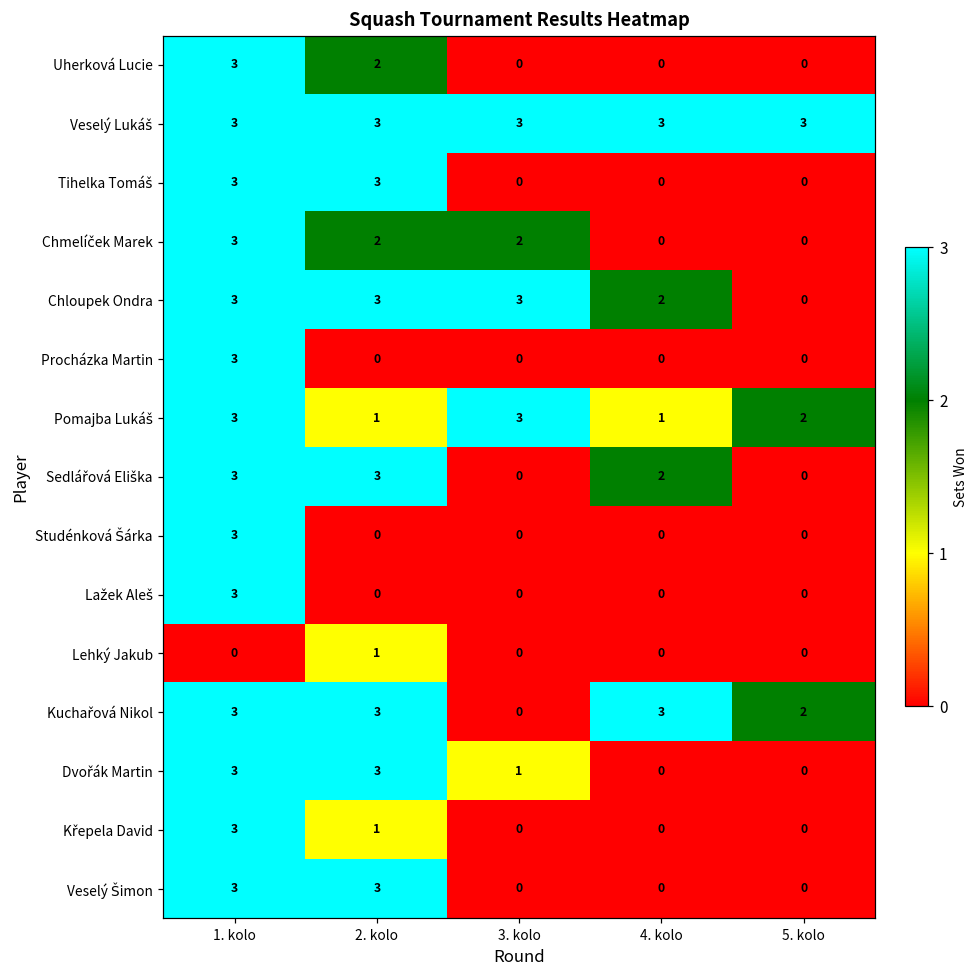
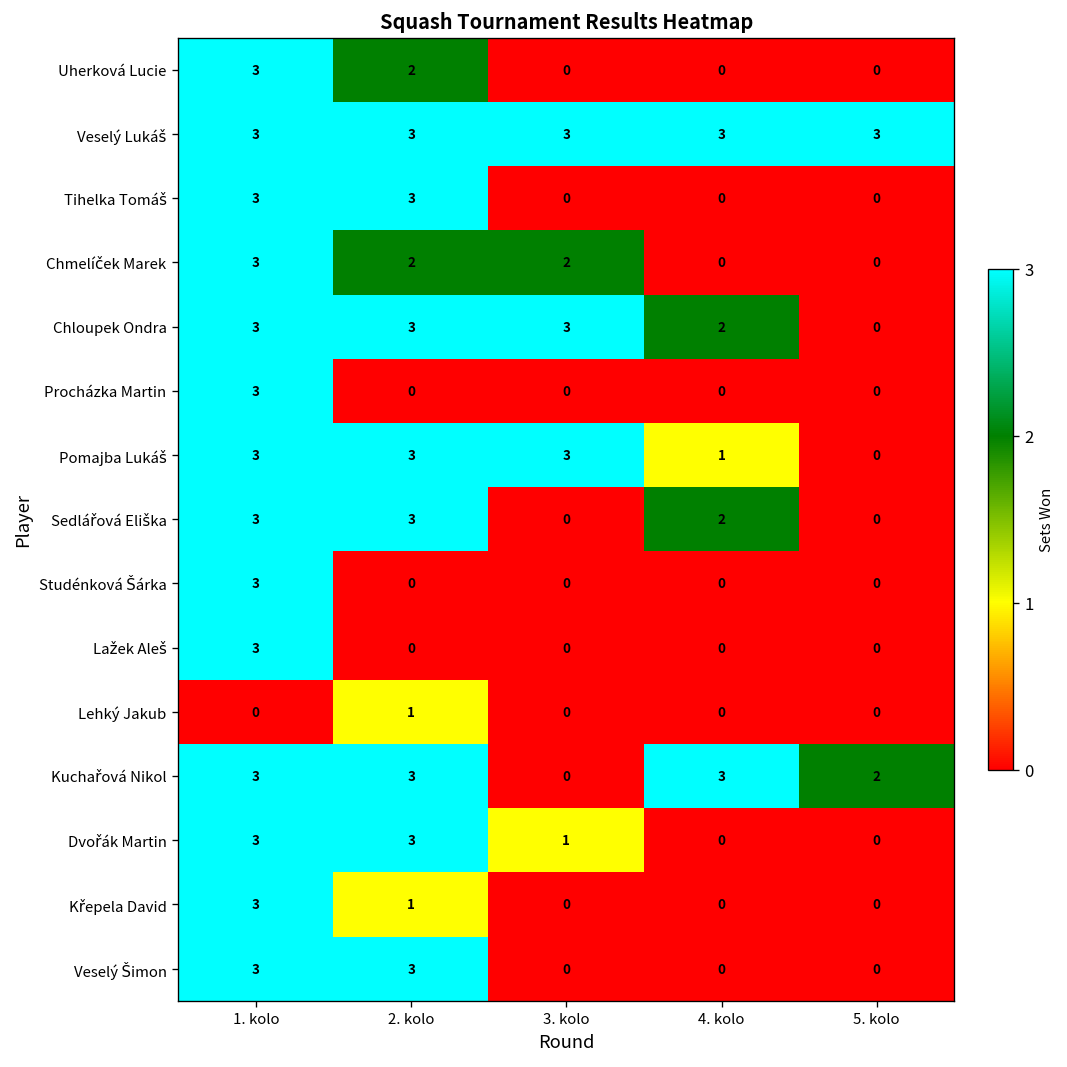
  {
    "Uherková Lucie": {
      "1. kolo": 3,
      "2. kolo": 2,
      "3. kolo": 0,
      "4. kolo": 0,
      "5. kolo": 0
    },
    "Veselý Lukáš": {
      "1. kolo": 3,
      "2. kolo": 3,
      "3. kolo": 3,
      "4. kolo": 3,
      "5. kolo": 3
    },
    "Tihelka Tomáš": {
      "1. kolo": 3,
      "2. kolo": 3,
      "3. kolo": 0,
      "4. kolo": 0,
      "5. kolo": 0
    },
    "Chmelíček Marek": {
      "1. kolo": 3,
      "2. kolo": 2,
      "3. kolo": 2,
      "4. kolo": 0,
      "5. kolo": 0
    },
    "Chloupek Ondra": {
      "1. kolo": 3,
      "2. kolo": 3,
      "3. kolo": 3,
      "4. kolo": 2,
      "5. kolo": 0
    },
    "Procházka Martin": {
      "1. kolo": 3,
      "2. kolo": 0,
      "3. kolo": 0,
      "4. kolo": 0,
      "5. kolo": 0
    },
    "Pomajba Lukáš": {
      "1. kolo": 3,
-     "2. kolo": 1,
+     "2. kolo": 3,
      "3. kolo": 3,
      "4. kolo": 1,
-     "5. kolo": 2
+     "5. kolo": 0
    },
    "Sedlářová Eliška": {
      "1. kolo": 3,
      "2. kolo": 3,
      "3. kolo": 0,
      "4. kolo": 2,
      "5. kolo": 0
    },
    "Studénková Šárka": {
      "1. kolo": 3,
      "2. kolo": 0,
      "3. kolo": 0,
      "4. kolo": 0,
      "5. kolo": 0
    },
    "Lažek Aleš": {
      "1. kolo": 3,
      "2. kolo": 0,
      "3. kolo": 0,
      "4. kolo": 0,
      "5. kolo": 0
    },
    "Lehký Jakub": {
      "1. kolo": 0,
      "2. kolo": 1,
      "3. kolo": 0,
      "4. kolo": 0,
      "5. kolo": 0
    },
    "Kuchařová Nikol": {
      "1. kolo": 3,
      "2. kolo": 3,
      "3. kolo": 0,
      "4. kolo": 3,
      "5. kolo": 2
    },
    "Dvořák Martin": {
      "1. kolo": 3,
      "2. kolo": 3,
      "3. kolo": 1,
      "4. kolo": 0,
      "5. kolo": 0
    },
    "Křepela David": {
      "1. kolo": 3,
      "2. kolo": 1,
      "3. kolo": 0,
      "4. kolo": 0,
      "5. kolo": 0
    },
    "Veselý Šimon": {
      "1. kolo": 3,
      "2. kolo": 3,
      "3. kolo": 0,
      "4. kolo": 0,
      "5. kolo": 0
    }
  }
